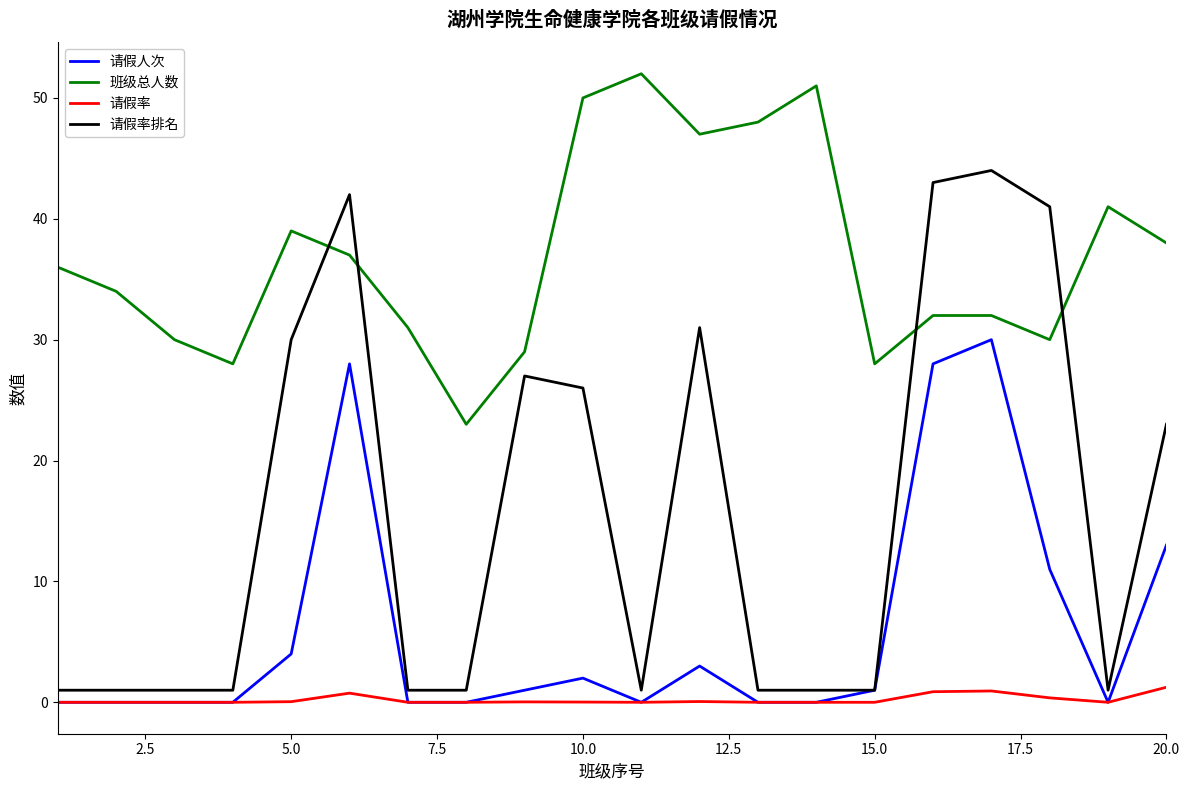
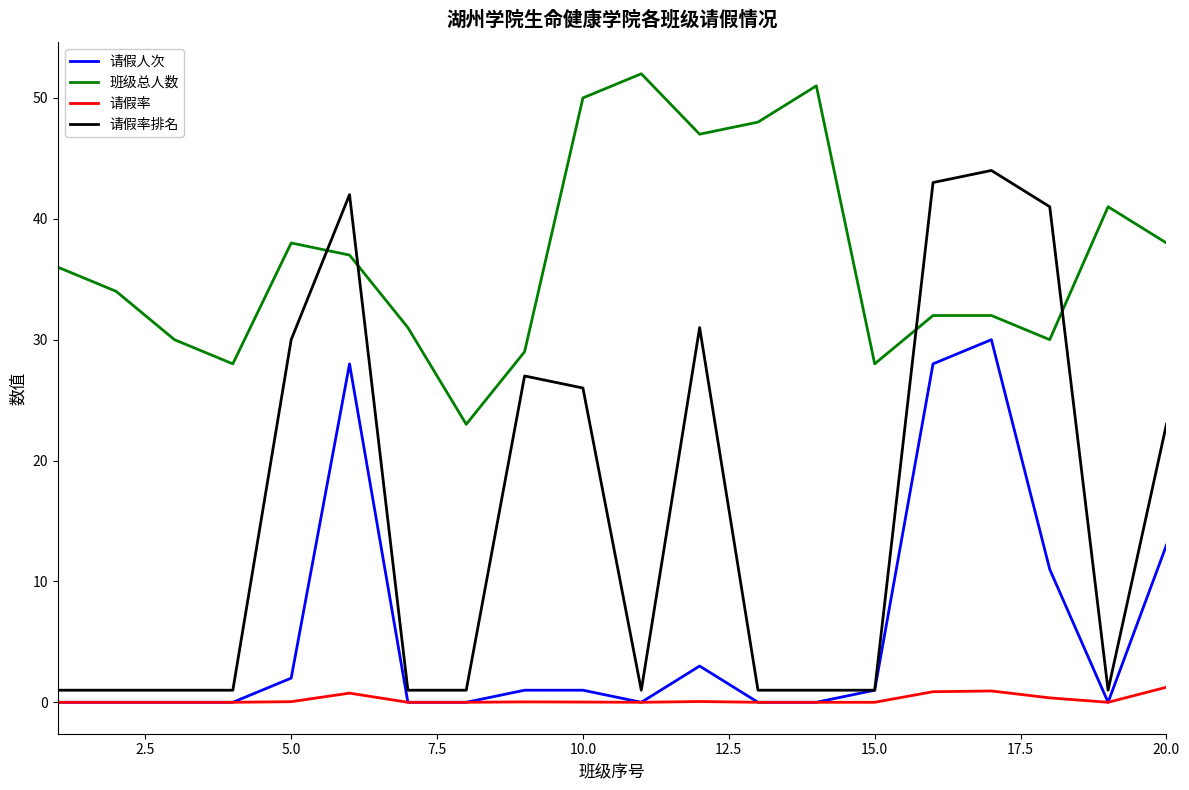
  {
    "请假人次": {
-     "5.0": 4,
-     "10.0": 2,
+     "5.0": 2,
+     "10.0": 1,
      "20.0": 13
    },
    "班级总人数": {
-     "5.0": 39,
+     "5.0": 38,
      "10.0": 50,
      "15.0": 28,
      "20.0": 38
    },
    "请假率": {
      "5.0": 0,
      "10.0": 0,
      "15.0": 0,
      "20.0": 1.2
    },
    "请假率排名": {
      "5.0": 30,
      "10.0": 26,
      "20.0": 23
    }
  }
